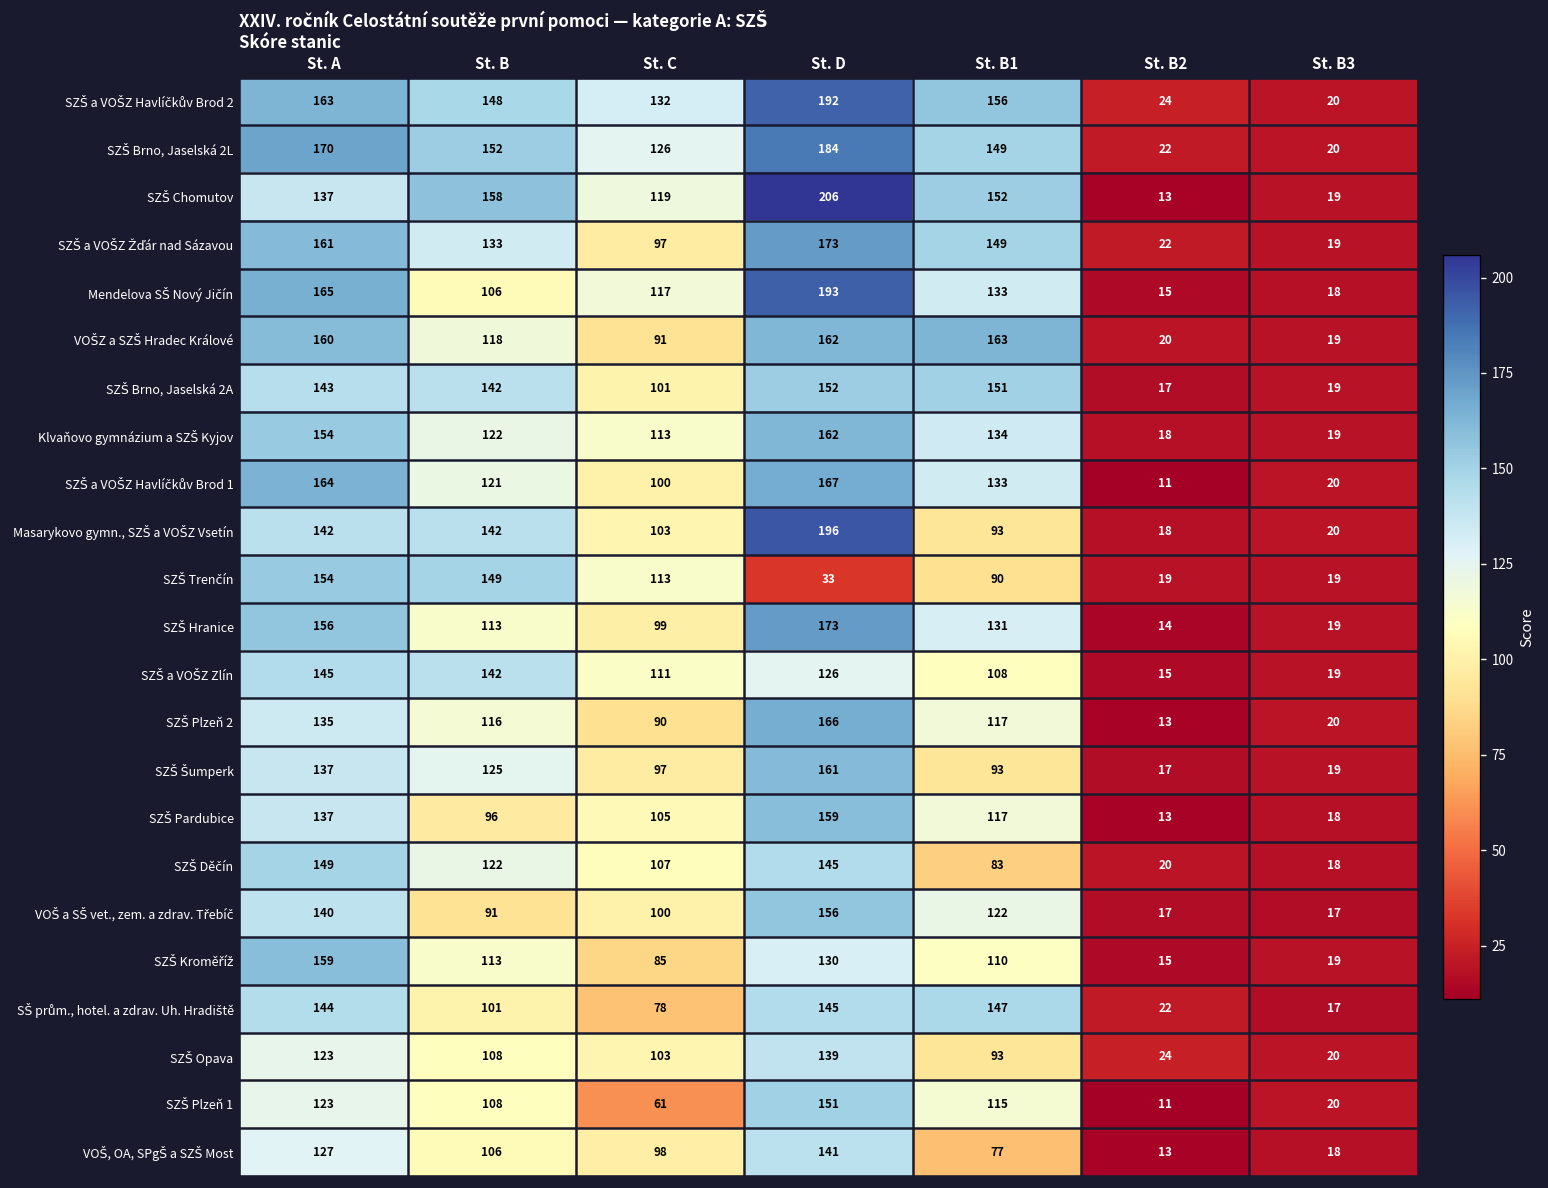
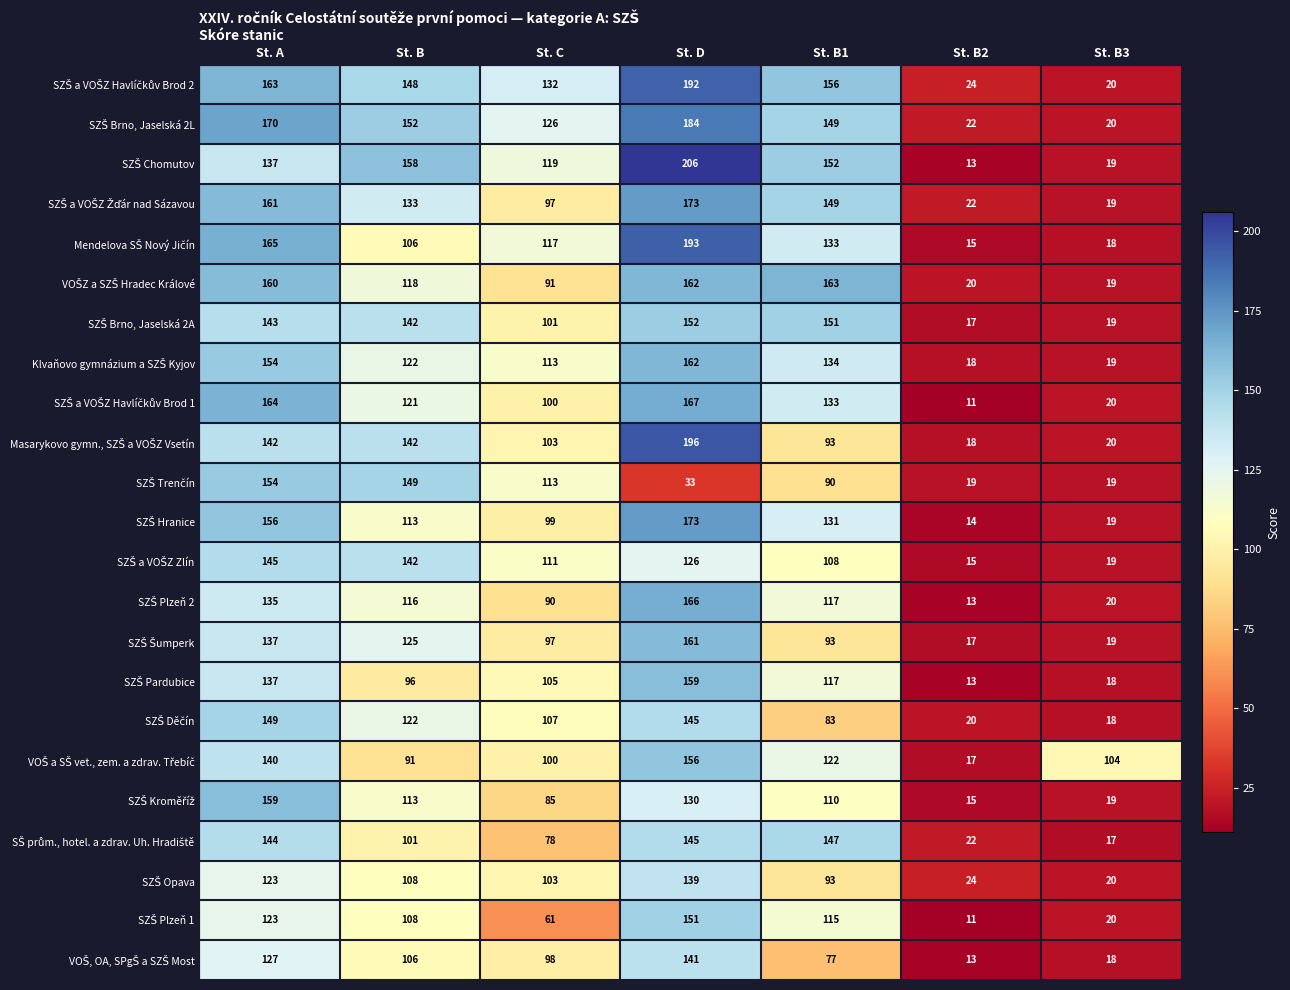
  {
    "SZŠ a VOŠZ Havlíčkův Brod 2": {
      "St. A": 163,
      "St. B": 148,
      "St. C": 132,
      "St. D": 192,
      "St. B1": 156,
      "St. B2": 24,
      "St. B3": 20
    },
    "SZŠ Brno, Jaselská 2L": {
      "St. A": 170,
      "St. B": 152,
      "St. C": 126,
      "St. D": 184,
      "St. B1": 149,
      "St. B2": 22,
      "St. B3": 20
    },
    "SZŠ Chomutov": {
      "St. A": 137,
      "St. B": 158,
      "St. C": 119,
      "St. D": 206,
      "St. B1": 152,
      "St. B2": 13,
      "St. B3": 19
    },
    "SZŠ a VOŠZ Žďár nad Sázavou": {
      "St. A": 161,
      "St. B": 133,
      "St. C": 97,
      "St. D": 173,
      "St. B1": 149,
      "St. B2": 22,
      "St. B3": 19
    },
    "Mendelova SŠ Nový Jičín": {
      "St. A": 165,
      "St. B": 106,
      "St. C": 117,
      "St. D": 193,
      "St. B1": 133,
      "St. B2": 15,
      "St. B3": 18
    },
    "VOŠZ a SZŠ Hradec Králové": {
      "St. A": 160,
      "St. B": 118,
      "St. C": 91,
      "St. D": 162,
      "St. B1": 163,
      "St. B2": 20,
      "St. B3": 19
    },
    "SZŠ Brno, Jaselská 2A": {
      "St. A": 143,
      "St. B": 142,
      "St. C": 101,
      "St. D": 152,
      "St. B1": 151,
      "St. B2": 17,
      "St. B3": 19
    },
    "Klvaňovo gymnázium a SZŠ Kyjov": {
      "St. A": 154,
      "St. B": 122,
      "St. C": 113,
      "St. D": 162,
      "St. B1": 134,
      "St. B2": 18,
      "St. B3": 19
    },
    "SZŠ a VOŠZ Havlíčkův Brod 1": {
      "St. A": 164,
      "St. B": 121,
      "St. C": 100,
      "St. D": 167,
      "St. B1": 133,
      "St. B2": 11,
      "St. B3": 20
    },
    "Masarykovo gymn., SZŠ a VOŠZ Vsetín": {
      "St. A": 142,
      "St. B": 142,
      "St. C": 103,
      "St. D": 196,
      "St. B1": 93,
      "St. B2": 18,
      "St. B3": 20
    },
    "SZŠ Trenčín": {
      "St. A": 154,
      "St. B": 149,
      "St. C": 113,
      "St. D": 33,
      "St. B1": 90,
      "St. B2": 19,
      "St. B3": 19
    },
    "SZŠ Hranice": {
      "St. A": 156,
      "St. B": 113,
      "St. C": 99,
      "St. D": 173,
      "St. B1": 131,
      "St. B2": 14,
      "St. B3": 19
    },
    "SZŠ a VOŠZ Zlín": {
      "St. A": 145,
      "St. B": 142,
      "St. C": 111,
      "St. D": 126,
      "St. B1": 108,
      "St. B2": 15,
      "St. B3": 19
    },
    "SZŠ Plzeň 2": {
      "St. A": 135,
      "St. B": 116,
      "St. C": 90,
      "St. D": 166,
      "St. B1": 117,
      "St. B2": 13,
      "St. B3": 20
    },
    "SZŠ Šumperk": {
      "St. A": 137,
      "St. B": 125,
      "St. C": 97,
      "St. D": 161,
      "St. B1": 93,
      "St. B2": 17,
      "St. B3": 19
    },
    "SZŠ Pardubice": {
      "St. A": 137,
      "St. B": 96,
      "St. C": 105,
      "St. D": 159,
      "St. B1": 117,
      "St. B2": 13,
      "St. B3": 18
    },
    "SZŠ Děčín": {
      "St. A": 149,
      "St. B": 122,
      "St. C": 107,
      "St. D": 145,
      "St. B1": 83,
      "St. B2": 20,
      "St. B3": 18
    },
    "VOŠ a SŠ vet., zem. a zdrav. Třebíč": {
      "St. A": 140,
      "St. B": 91,
      "St. C": 100,
      "St. D": 156,
      "St. B1": 122,
      "St. B2": 17,
-     "St. B3": 17
+     "St. B3": 104
    },
    "SZŠ Kroměříž": {
      "St. A": 159,
      "St. B": 113,
      "St. C": 85,
      "St. D": 130,
      "St. B1": 110,
      "St. B2": 15,
      "St. B3": 19
    },
    "SŠ prům., hotel. a zdrav. Uh. Hradiště": {
      "St. A": 144,
      "St. B": 101,
      "St. C": 78,
      "St. D": 145,
      "St. B1": 147,
      "St. B2": 22,
      "St. B3": 17
    },
    "SZŠ Opava": {
      "St. A": 123,
      "St. B": 108,
      "St. C": 103,
      "St. D": 139,
      "St. B1": 93,
      "St. B2": 24,
      "St. B3": 20
    },
    "SZŠ Plzeň 1": {
      "St. A": 123,
      "St. B": 108,
      "St. C": 61,
      "St. D": 151,
      "St. B1": 115,
      "St. B2": 11,
      "St. B3": 20
    },
    "VOŠ, OA, SPgŠ a SZŠ Most": {
      "St. A": 127,
      "St. B": 106,
      "St. C": 98,
      "St. D": 141,
      "St. B1": 77,
      "St. B2": 13,
      "St. B3": 18
    }
  }
